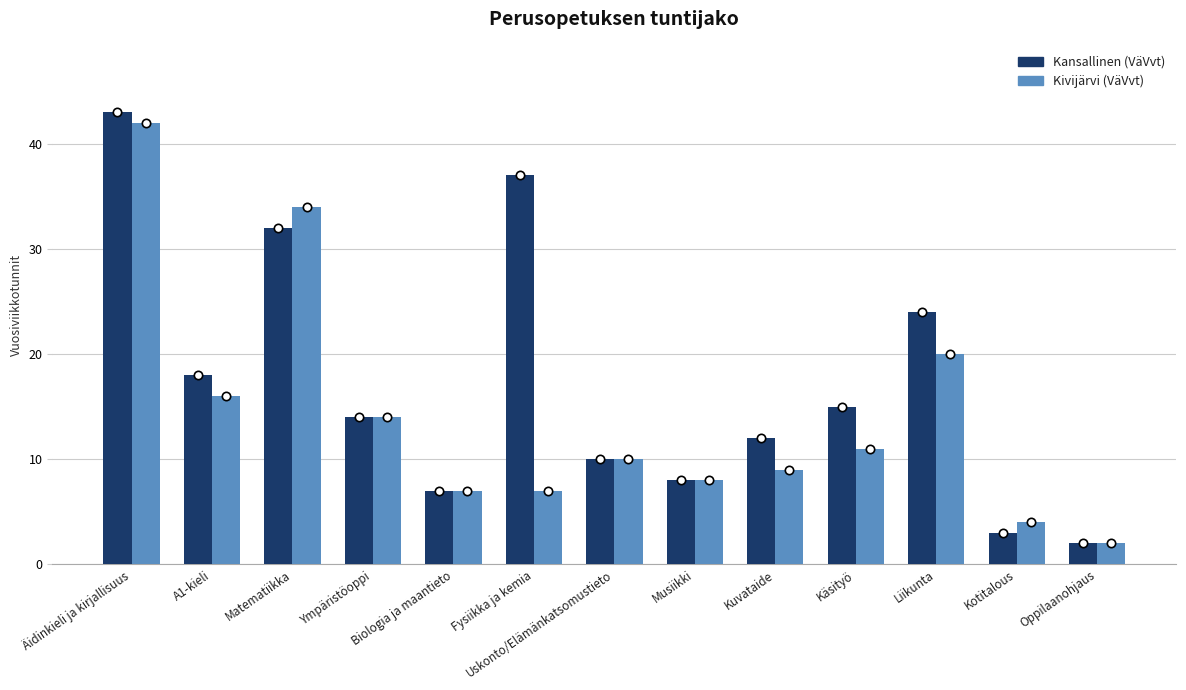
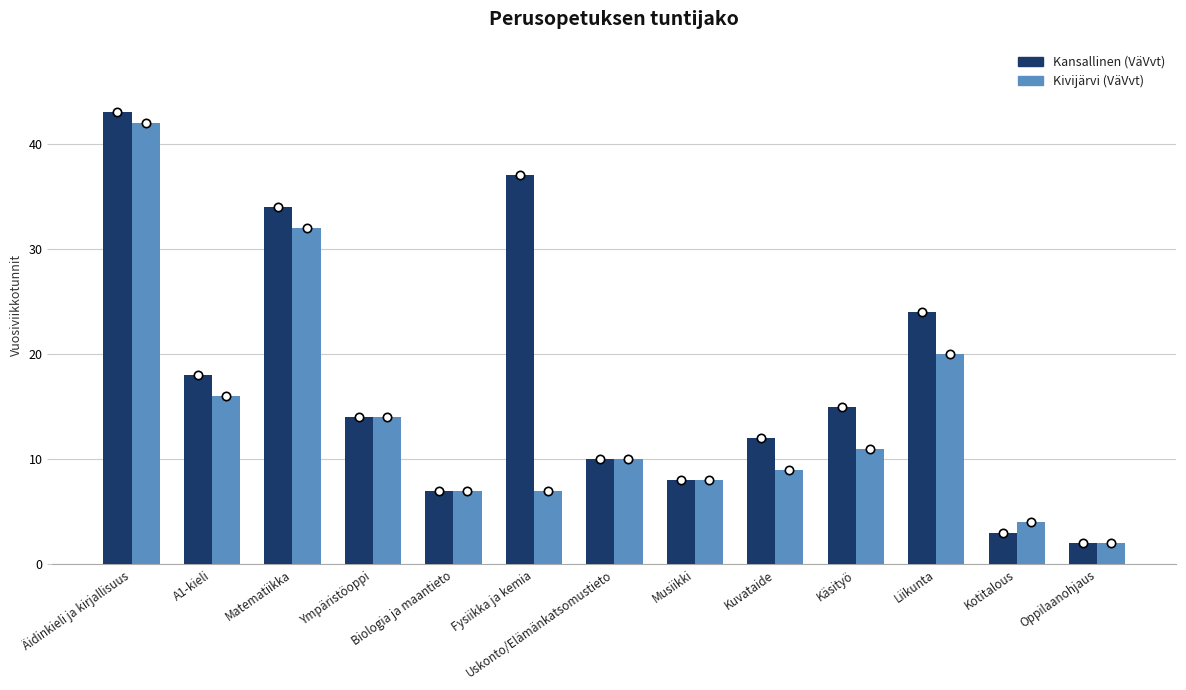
  {
    "Kansallinen (VäVvt)": {
      "Äidinkieli ja kirjallisuus": 43,
      "A1-kieli": 18,
-     "Matematiikka": 32,
+     "Matematiikka": 34,
      "Ympäristöoppi": 14,
      "Biologia ja maantieto": 7,
      "Fysiikka ja kemia": 37,
      "Uskonto/Elämänkatsomustieto": 10,
      "Musiikki": 8,
      "Kuvataide": 12,
      "Käsityö": 15,
      "Liikunta": 24,
      "Kotitalous": 3,
      "Oppilaanohjaus": 2
    },
    "Kivijärvi (VäVvt)": {
      "Äidinkieli ja kirjallisuus": 42,
      "A1-kieli": 16,
-     "Matematiikka": 34,
+     "Matematiikka": 32,
      "Ympäristöoppi": 14,
      "Biologia ja maantieto": 7,
      "Fysiikka ja kemia": 7,
      "Uskonto/Elämänkatsomustieto": 10,
      "Musiikki": 8,
      "Kuvataide": 9,
      "Käsityö": 11,
      "Liikunta": 20,
      "Kotitalous": 4,
      "Oppilaanohjaus": 2
    }
  }
